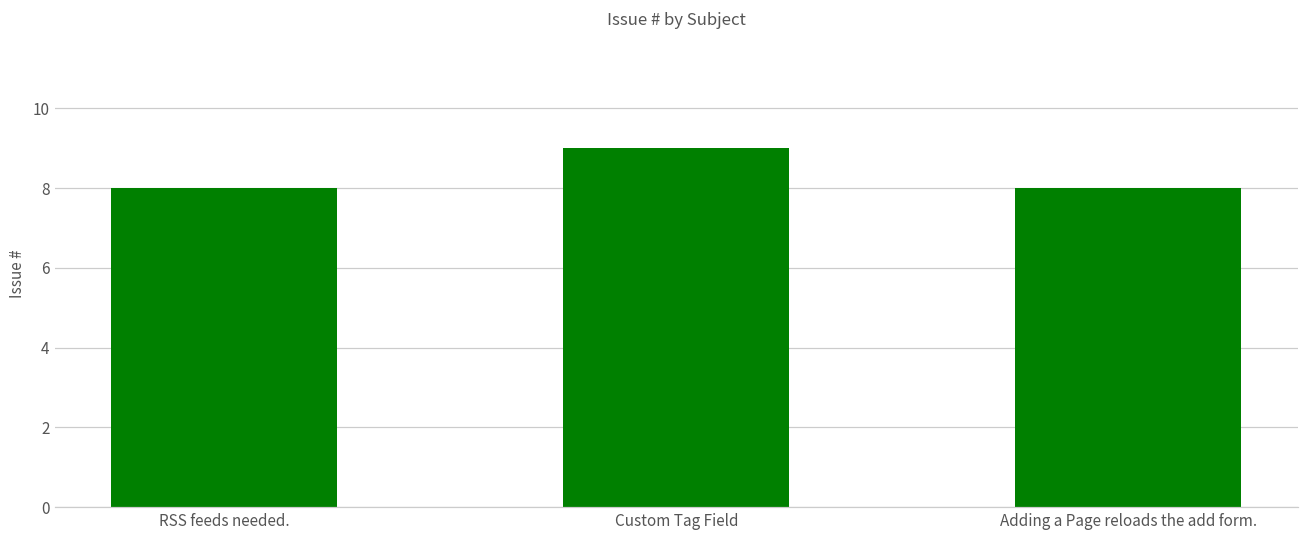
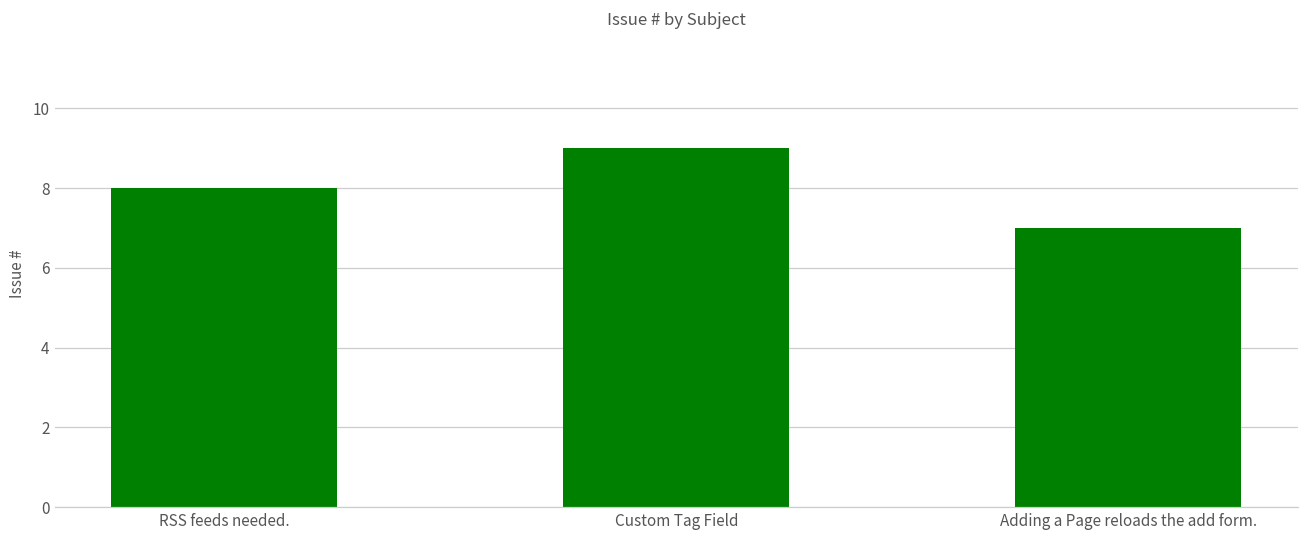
  {
    "RSS feeds needed.": 8,
    "Custom Tag Field": 9,
-   "Adding a Page reloads the add form.": 8
+   "Adding a Page reloads the add form.": 7
  }
